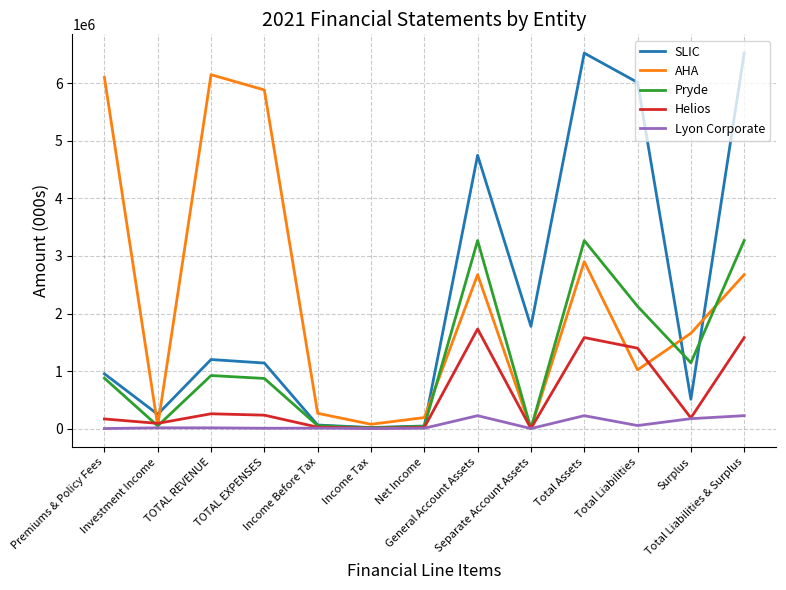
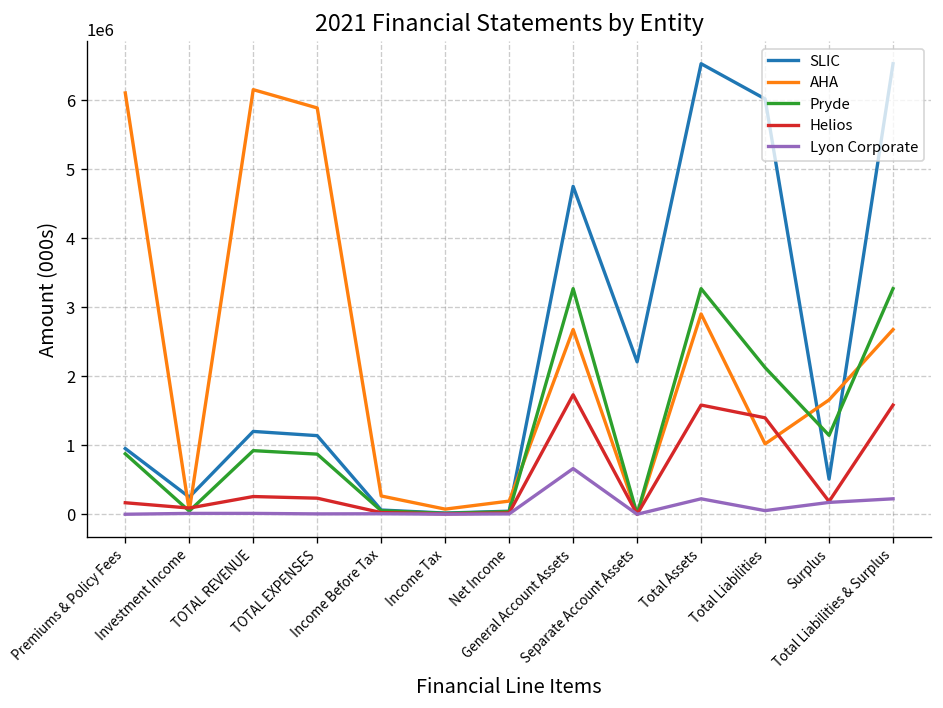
  {
    "SLIC": {
      "Premiums & Policy Fees": 1000000,
      "Investment Income": 200000,
      "TOTAL REVENUE": 1200000,
      "TOTAL EXPENSES": 1100000,
      "General Account Assets": 4800000,
-     "Separate Account Assets": 1800000,
+     "Separate Account Assets": 2200000,
      "Total Assets": 6500000,
      "Surplus": 500000
    },
    "AHA": {
      "Premiums & Policy Fees": 6100000,
      "TOTAL REVENUE": 6200000,
      "TOTAL EXPENSES": 5900000,
      "Income Before Tax": 300000,
      "Income Tax": 100000,
      "Net Income": 200000,
      "General Account Assets": 2700000,
      "Total Assets": 2900000,
      "Total Liabilities": 1000000,
      "Surplus": 1700000,
      "Total Liabilities & Surplus": 2700000
    },
    "Pryde": {
      "Premiums & Policy Fees": 900000,
      "TOTAL REVENUE": 900000,
      "TOTAL EXPENSES": 900000,
      "General Account Assets": 3300000,
      "Total Assets": 3300000,
      "Total Liabilities": 2100000,
      "Surplus": 1100000,
      "Total Liabilities & Surplus": 3300000
    },
    "Helios": {
      "Premiums & Policy Fees": 200000,
      "TOTAL REVENUE": 300000,
      "TOTAL EXPENSES": 200000,
      "General Account Assets": 1700000,
      "Total Assets": 1600000,
      "Total Liabilities": 1400000,
      "Total Liabilities & Surplus": 1600000
    },
    "Lyon Corporate": {
      "Premiums & Policy Fees": 0,
      "TOTAL REVENUE": 0,
      "TOTAL EXPENSES": 0,
-     "General Account Assets": 200000,
+     "General Account Assets": 700000,
      "Total Assets": 200000,
      "Total Liabilities": 100000,
      "Total Liabilities & Surplus": 200000
    }
  }
